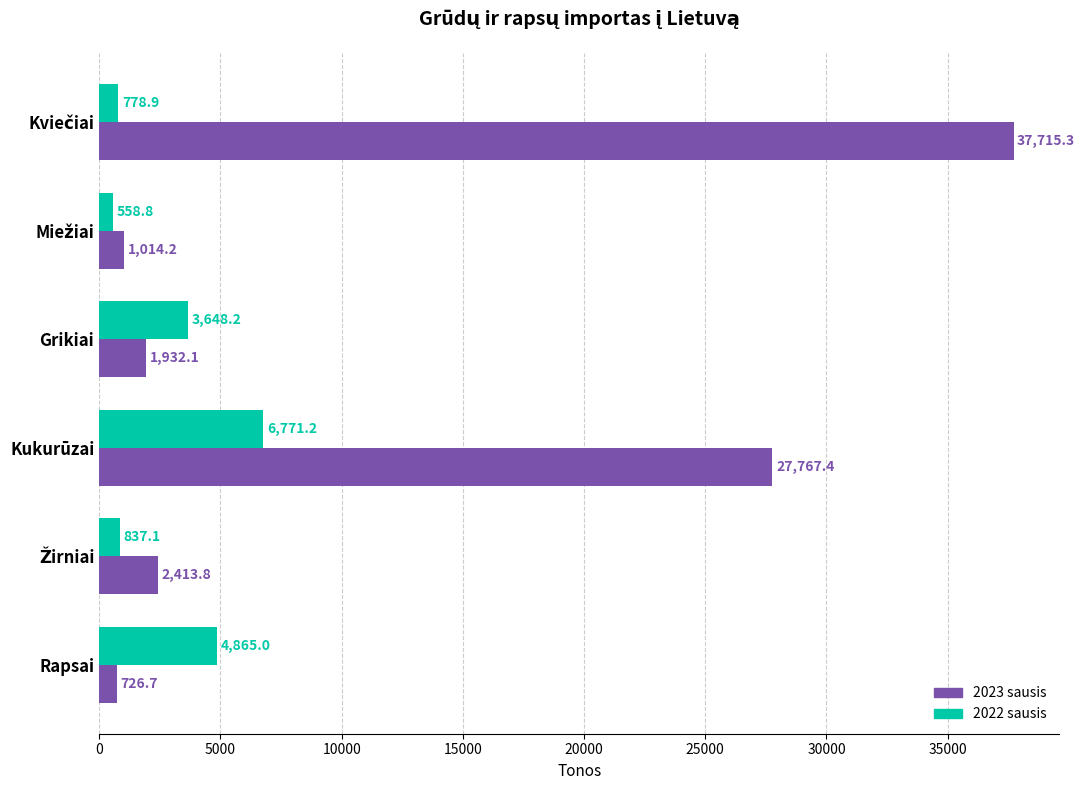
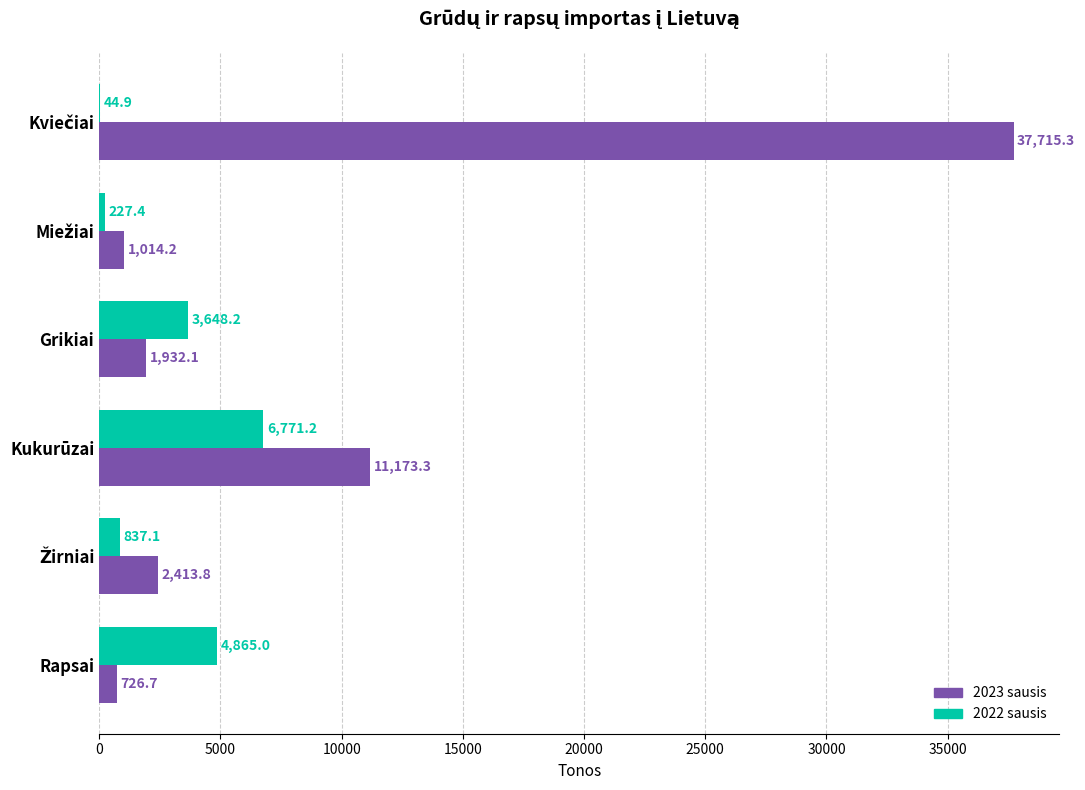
  {
    "2023 sausis": {
      "Kviečiai": "37,715.3",
      "Miežiai": "1,014.2",
      "Grikiai": "1,932.1",
-     "Kukurūzai": "27,767.4",
+     "Kukurūzai": "11,173.3",
      "Žirniai": "2,413.8",
      "Rapsai": "726.7"
    },
    "2022 sausis": {
-     "Kviečiai": "778.9",
-     "Miežiai": "558.8",
+     "Kviečiai": "44.9",
+     "Miežiai": "227.4",
      "Grikiai": "3,648.2",
      "Kukurūzai": "6,771.2",
      "Žirniai": "837.1",
      "Rapsai": "4,865.0"
    }
  }
